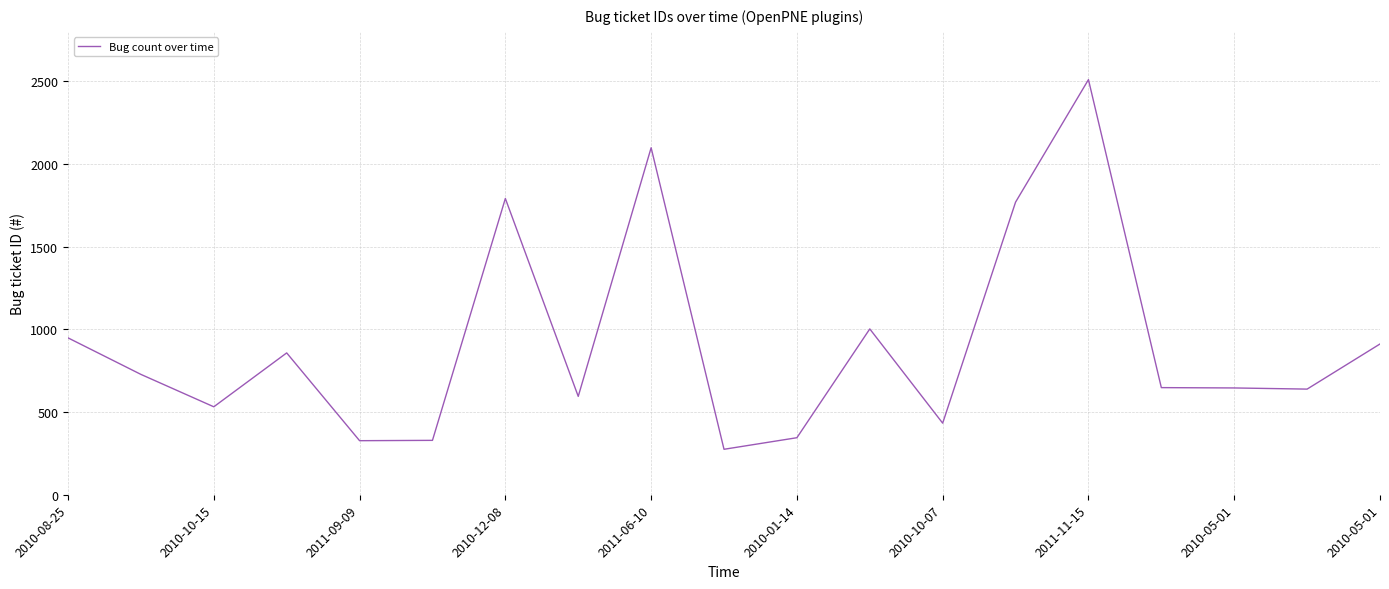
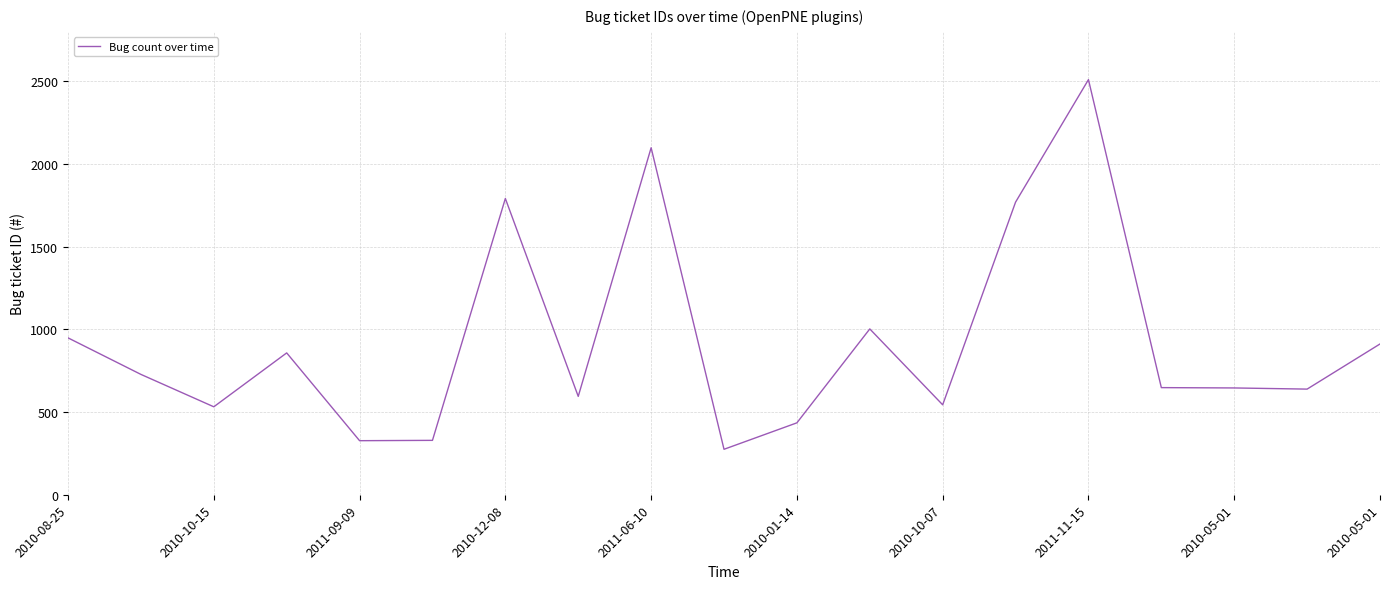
  {
    "2010-12-08": 1790,
    "2011-06-10": 2100,
-   "2010-01-14": 350,
-   "2010-10-07": 430,
+   "2010-01-14": 440,
+   "2010-10-07": 540,
    "2011-11-15": 2510
  }
